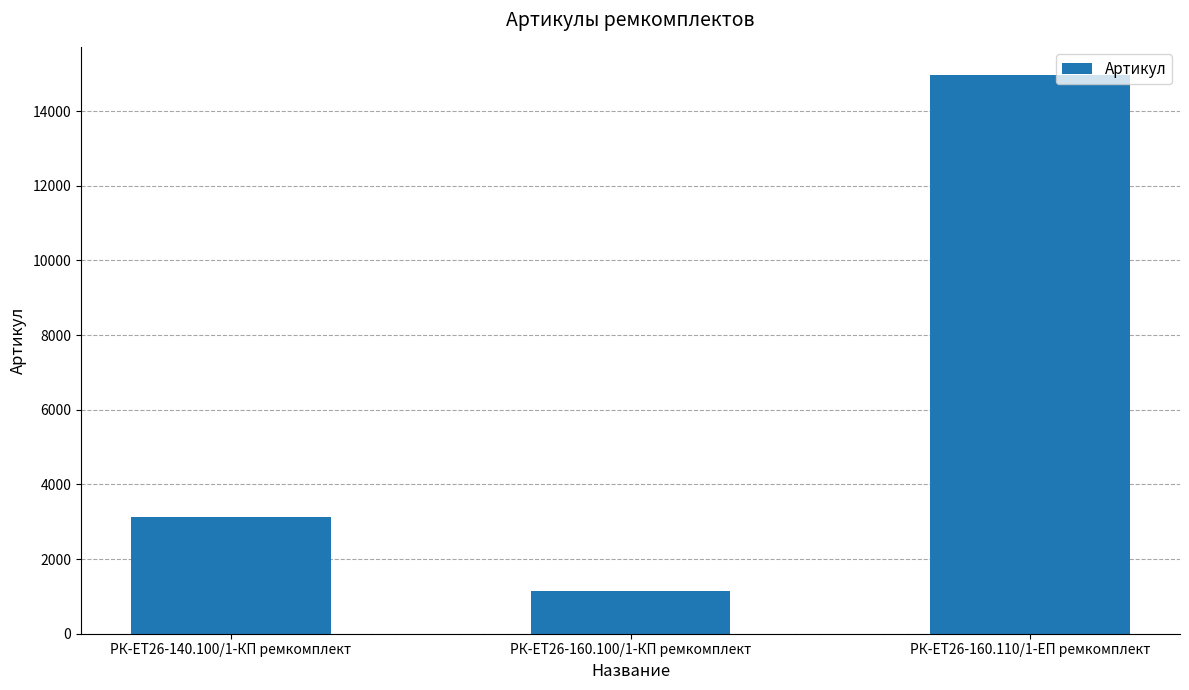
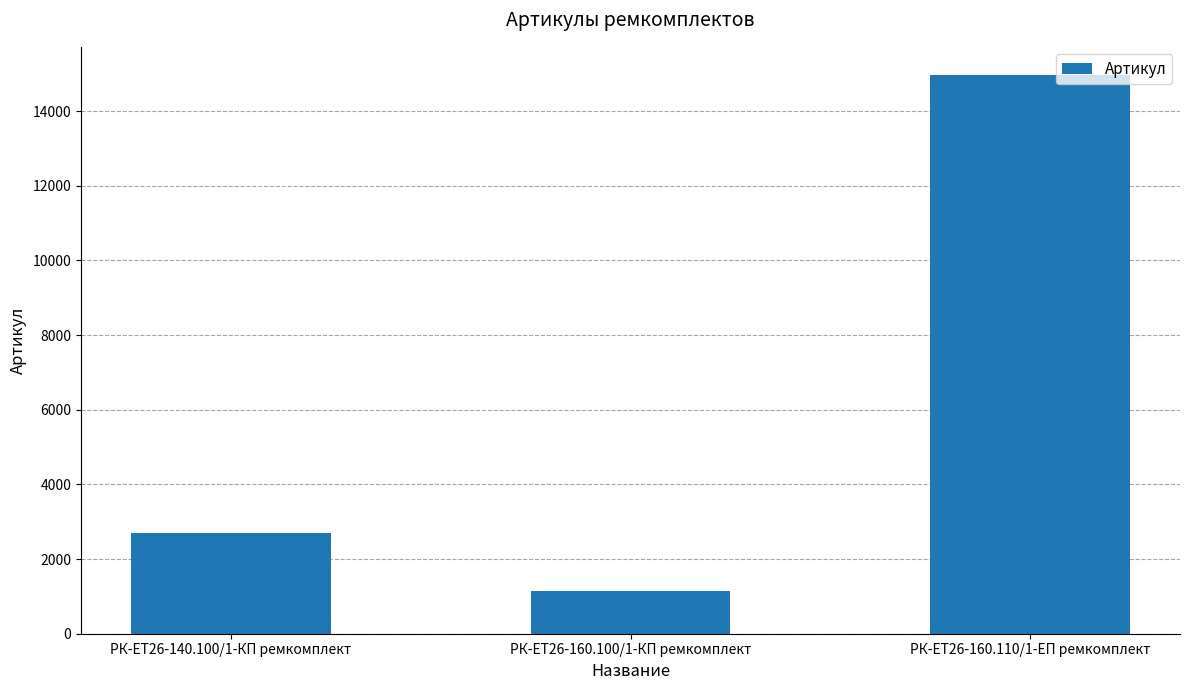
  {
-   "РК-ЕТ26-140.100/1-КП ремкомплект": 3100,
+   "РК-ЕТ26-140.100/1-КП ремкомплект": 2700,
    "РК-ЕТ26-160.100/1-КП ремкомплект": 1200,
    "РК-ЕТ26-160.110/1-ЕП ремкомплект": 15000
  }
